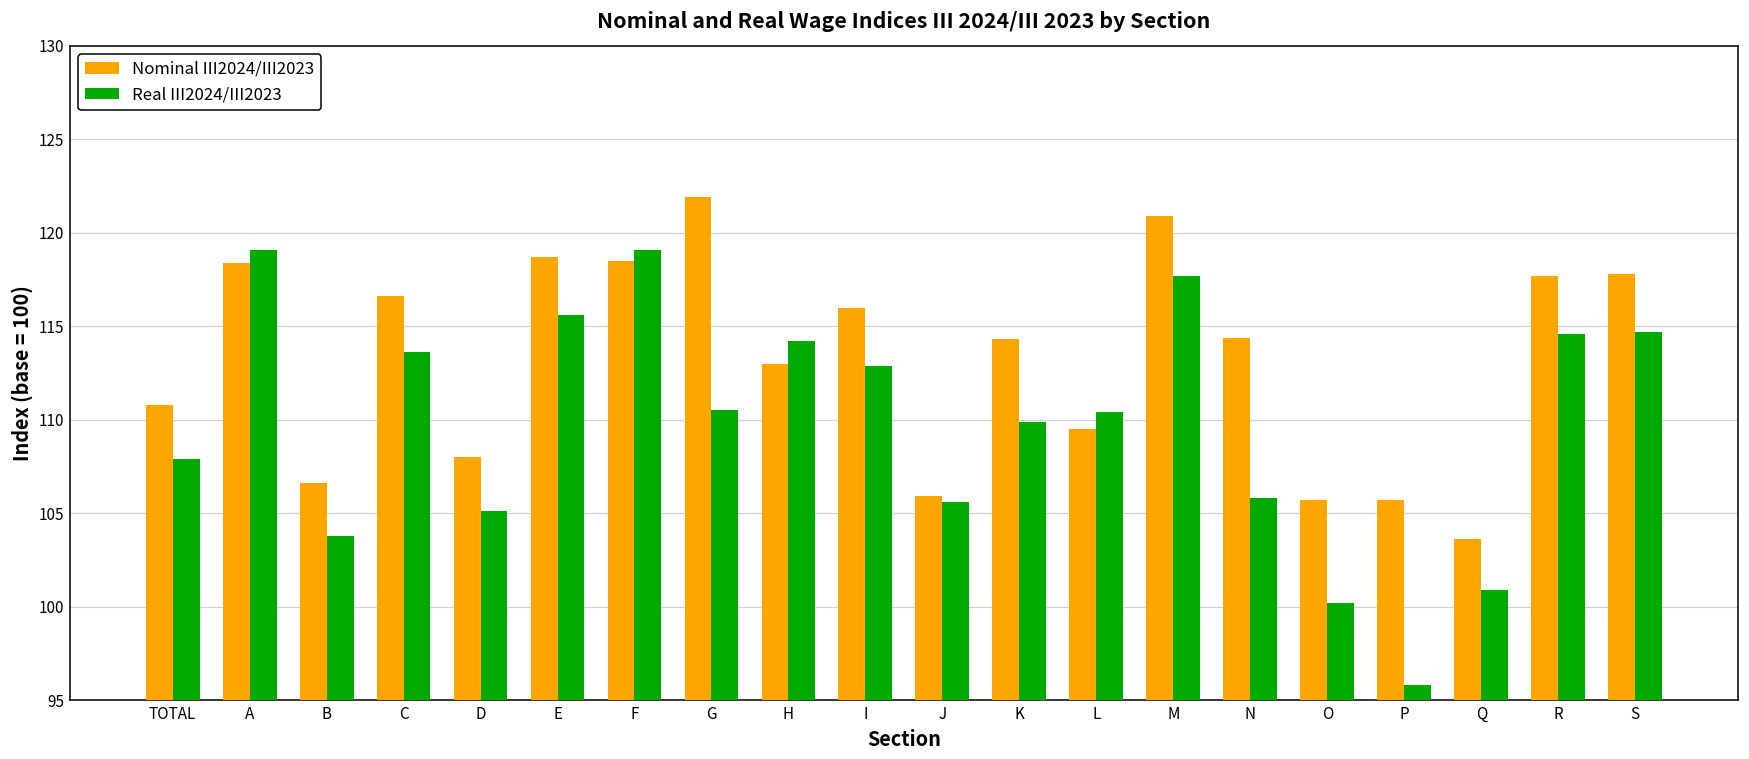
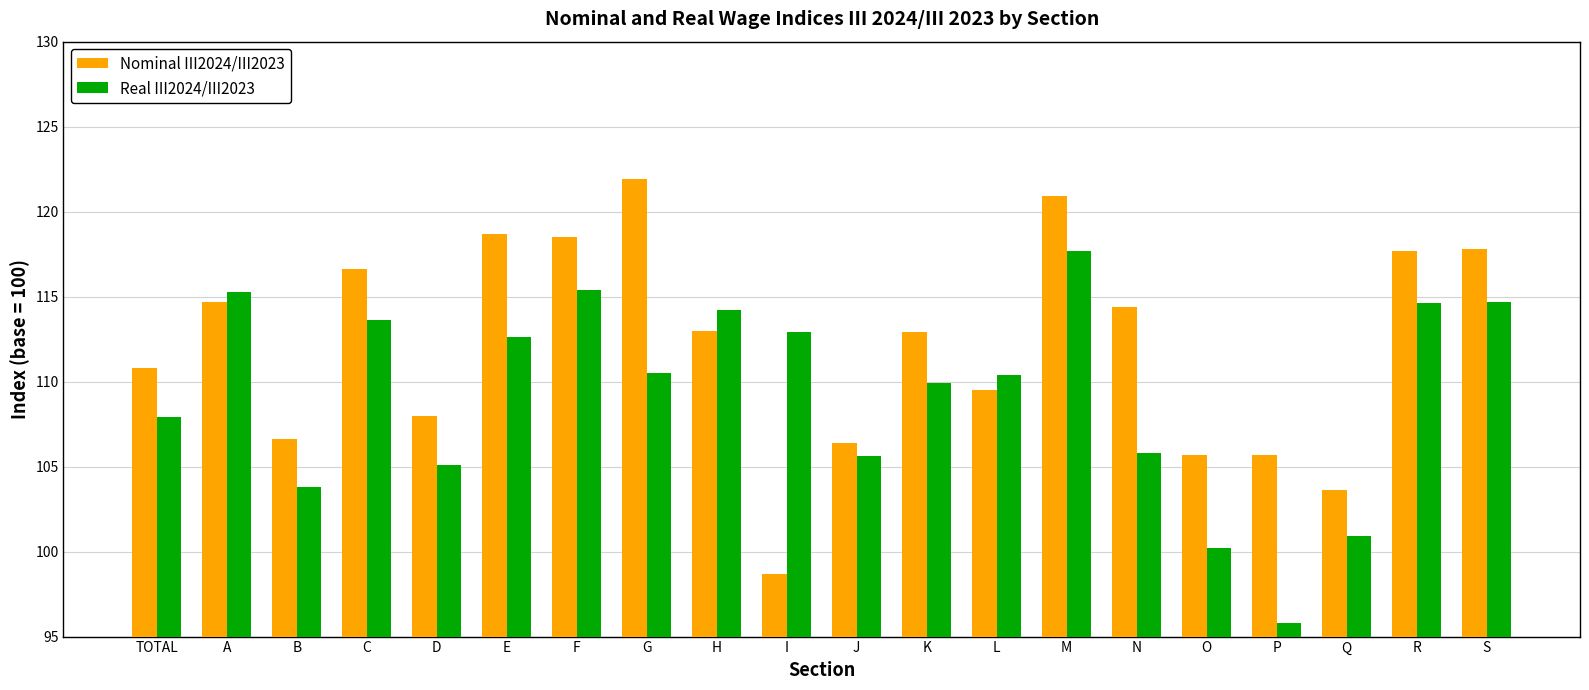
  {
    "Nominal III2024/III2023": {
      "TOTAL": 110.8,
-     "A": 118.4,
+     "A": 114.7,
      "B": 106.6,
      "C": 116.6,
      "D": 108.0,
      "E": 118.7,
      "F": 118.5,
      "G": 121.9,
      "H": 113.0,
-     "I": 116.0,
-     "J": 105.9,
-     "K": 114.3,
+     "I": 98.7,
+     "J": 106.4,
+     "K": 112.9,
      "L": 109.5,
      "M": 120.9,
      "N": 114.4,
      "O": 105.7,
      "P": 105.7,
      "Q": 103.6,
      "R": 117.7,
      "S": 117.8
    },
    "Real III2024/III2023": {
      "TOTAL": 107.9,
-     "A": 119.1,
+     "A": 115.3,
      "B": 103.8,
      "C": 113.6,
      "D": 105.1,
-     "E": 115.6,
-     "F": 119.1,
+     "E": 112.6,
+     "F": 115.4,
      "G": 110.5,
      "H": 114.2,
      "I": 112.9,
      "J": 105.6,
      "K": 109.9,
      "L": 110.4,
      "M": 117.7,
      "N": 105.8,
      "O": 100.2,
      "P": 95.8,
      "Q": 100.9,
      "R": 114.6,
      "S": 114.7
    }
  }
